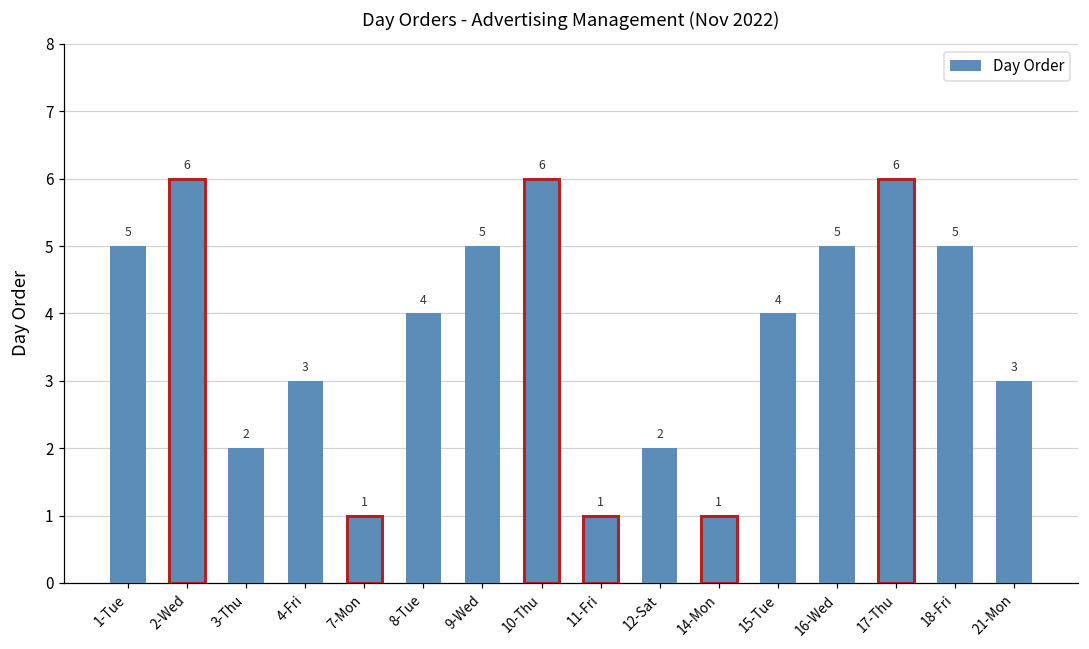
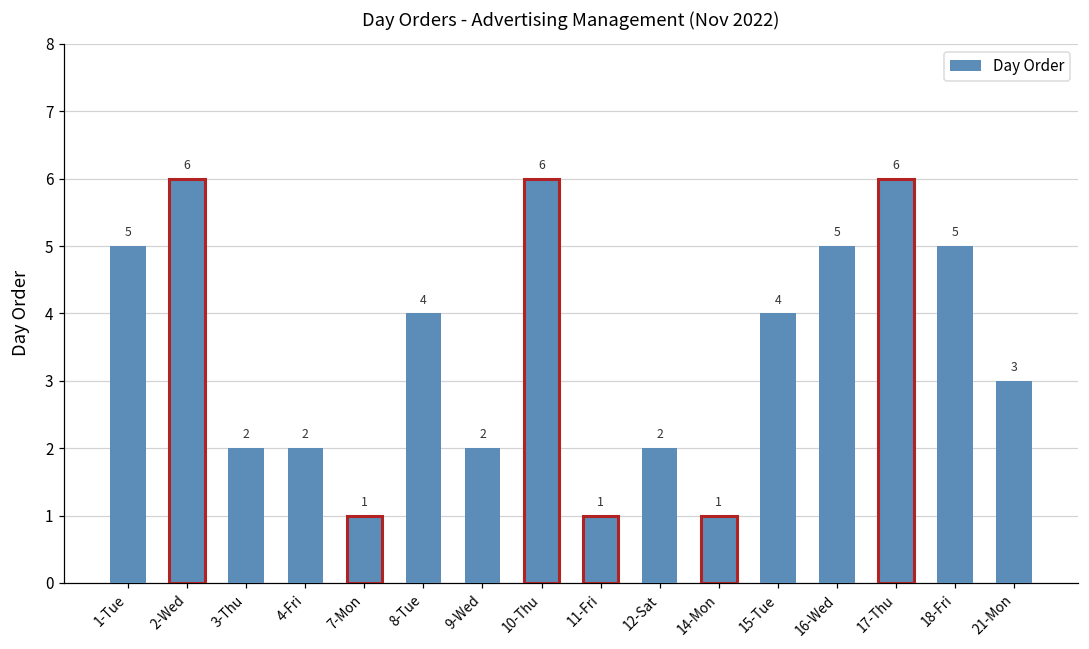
  {
    "1-Tue": 5,
    "2-Wed": 6,
    "3-Thu": 2,
-   "4-Fri": 3,
+   "4-Fri": 2,
    "7-Mon": 1,
    "8-Tue": 4,
-   "9-Wed": 5,
+   "9-Wed": 2,
    "10-Thu": 6,
    "11-Fri": 1,
    "12-Sat": 2,
    "14-Mon": 1,
    "15-Tue": 4,
    "16-Wed": 5,
    "17-Thu": 6,
    "18-Fri": 5,
    "21-Mon": 3
  }
